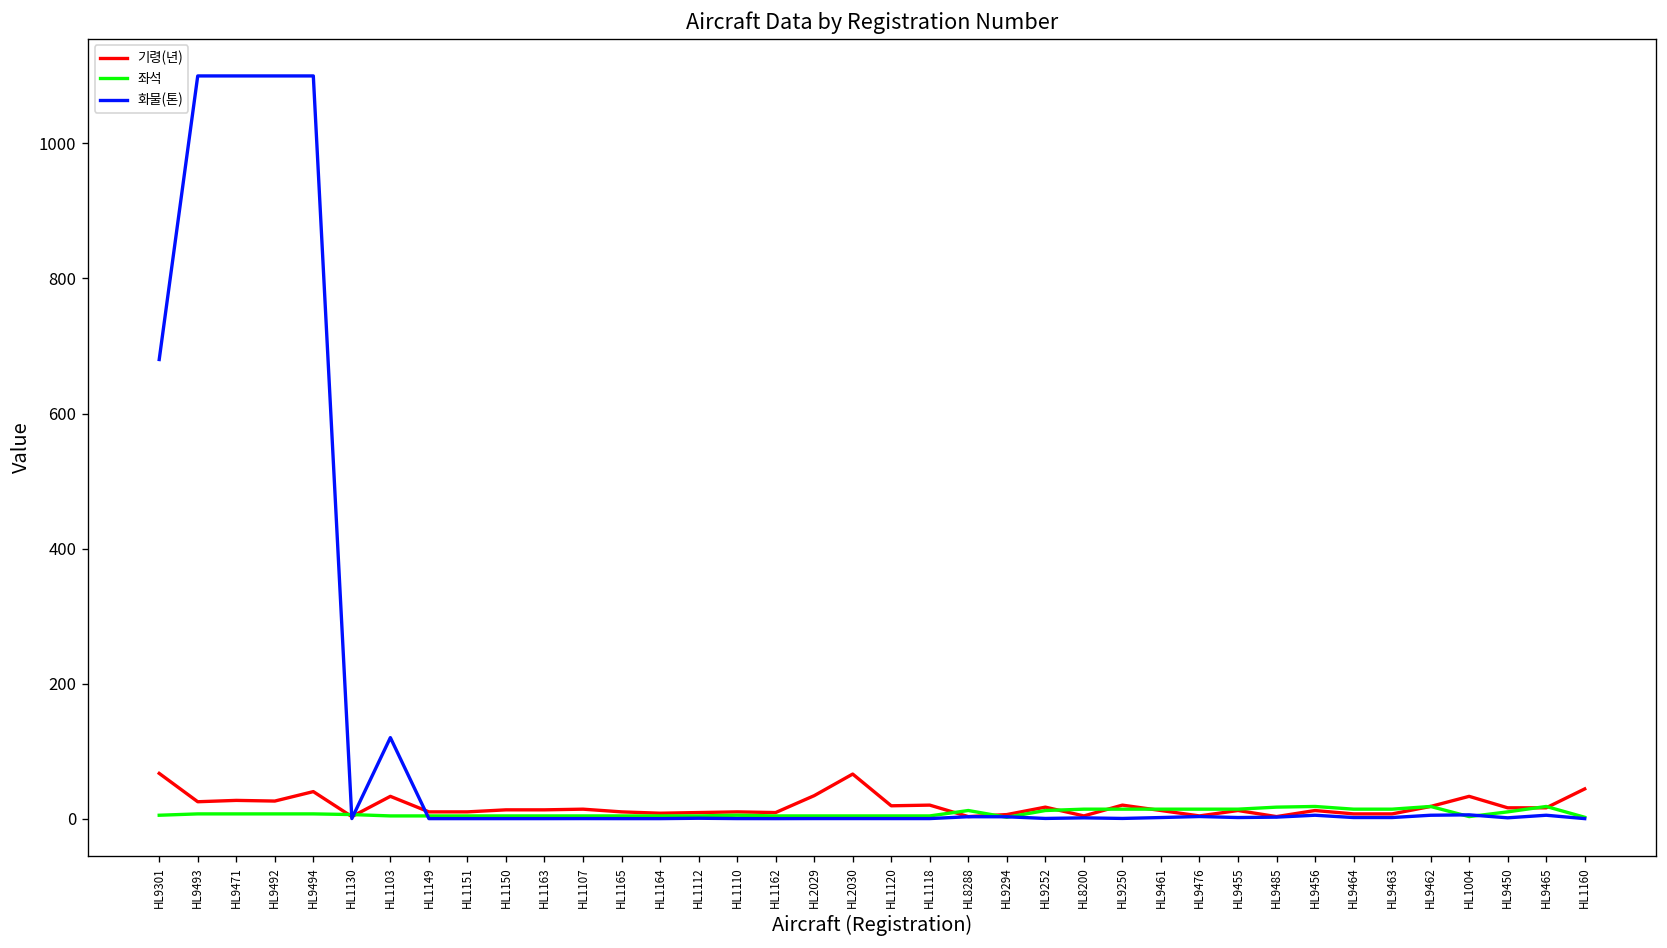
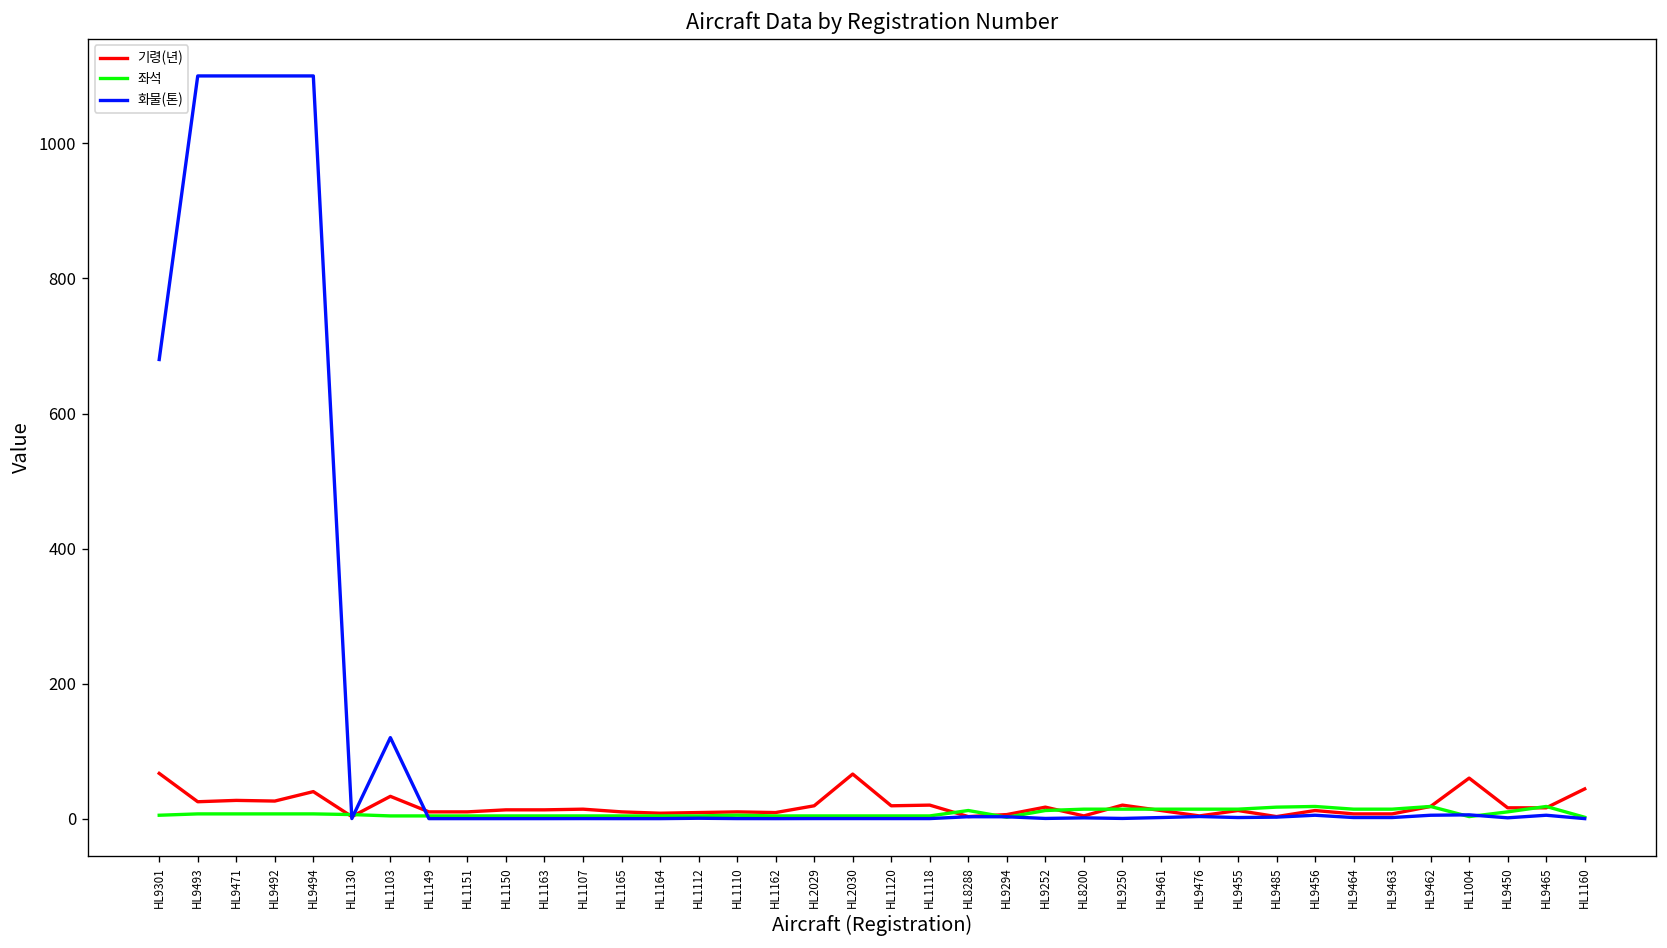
  {
    "기령(년)": {
      "HL9301": 70,
      "HL9493": 30,
      "HL9471": 30,
      "HL9492": 30,
      "HL9494": 40,
      "HL1103": 30,
      "HL1149": 10,
      "HL1151": 10,
      "HL1150": 10,
      "HL1163": 10,
      "HL1107": 10,
      "HL1165": 10,
      "HL1112": 10,
      "HL1110": 10,
      "HL1162": 10,
-     "HL2029": 30,
+     "HL2029": 20,
      "HL2030": 70,
      "HL1120": 20,
      "HL1118": 20,
      "HL9252": 20,
      "HL9250": 20,
      "HL9456": 10,
      "HL9464": 10,
      "HL9463": 10,
-     "HL1004": 30,
+     "HL1004": 60,
      "HL9450": 20,
      "HL1160": 40
    },
    "좌석": {
      "HL9301": 10,
      "HL9493": 10,
      "HL9471": 10,
      "HL9492": 10,
      "HL9494": 10,
      "HL1103": 0,
      "HL1110": 10,
      "HL8288": 10,
      "HL9252": 10,
      "HL8200": 10,
      "HL9250": 10,
      "HL9476": 10,
      "HL9485": 20,
      "HL9456": 20,
      "HL9464": 10,
      "HL9463": 10,
      "HL9450": 10
    },
    "화물(톤)": {
      "HL9301": 680,
      "HL9493": 1100,
      "HL9471": 1100,
      "HL9492": 1100,
      "HL9494": 1100,
      "HL1103": 120,
      "HL1110": 0,
      "HL9252": 0,
      "HL9250": 0,
      "HL9461": 0,
      "HL9455": 0,
      "HL9456": 10,
      "HL9464": 0,
      "HL9463": 0,
      "HL9462": 10,
      "HL9450": 0,
      "HL9465": 10
    }
  }
